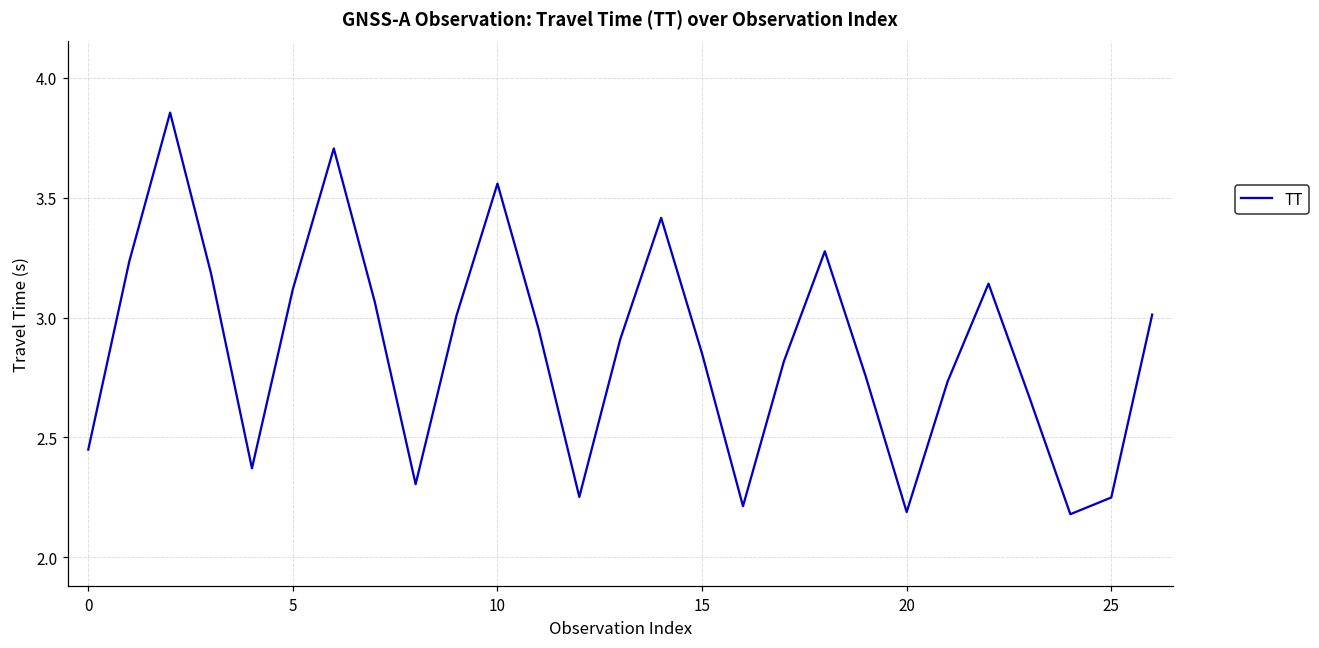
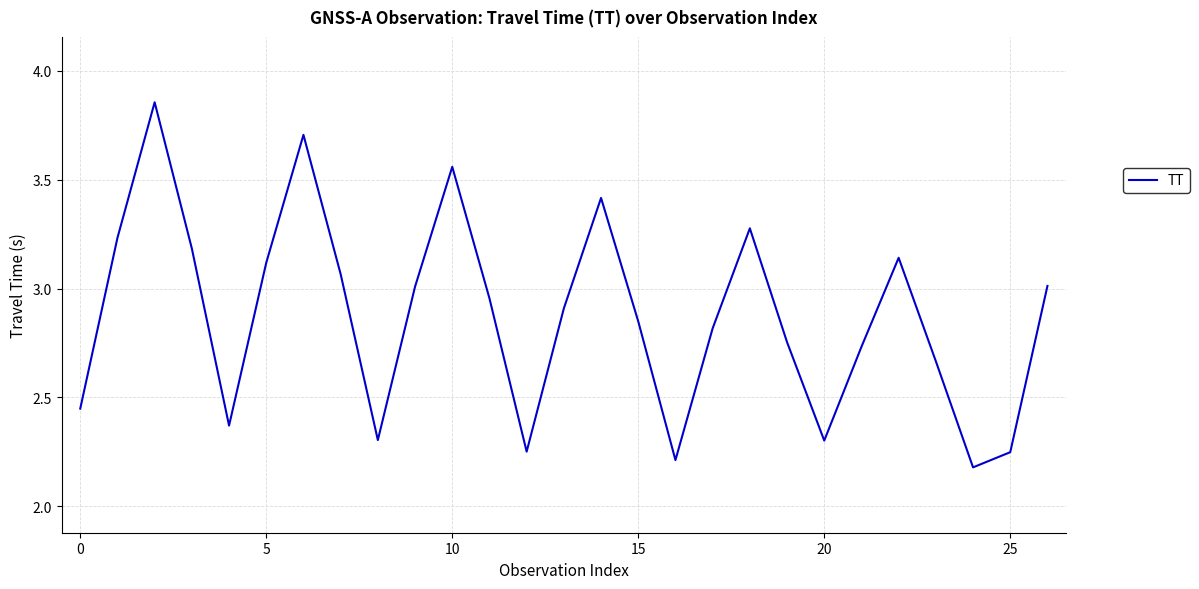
  {
    "0": 2.45,
    "5": 3.12,
    "10": 3.56,
    "15": 2.85,
-   "20": 2.19,
+   "20": 2.30,
    "25": 2.25
  }
